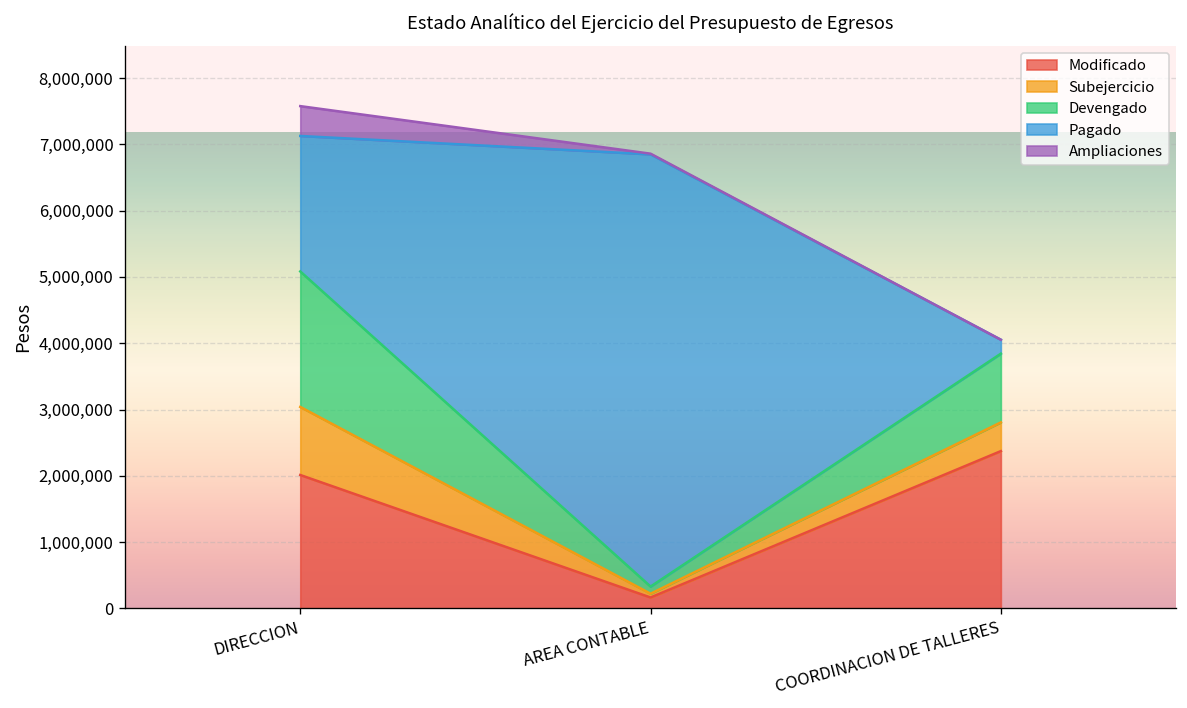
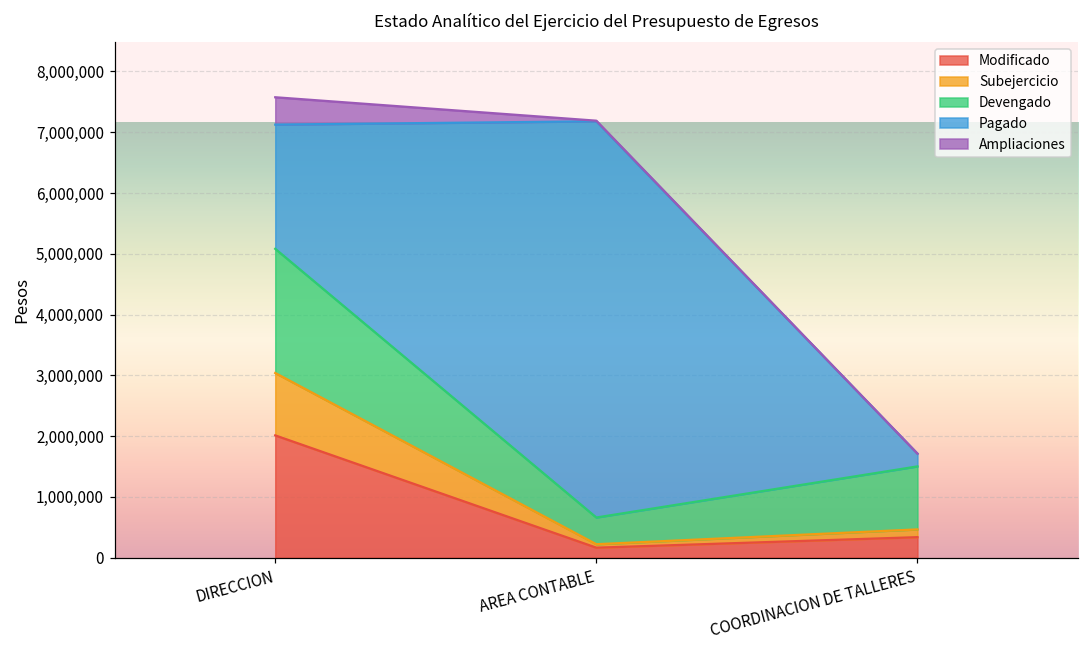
  {
    "Modificado": {
      "DIRECCION": "2,000,000",
      "AREA CONTABLE": "200,000",
-     "COORDINACION DE TALLERES": "2,400,000"
+     "COORDINACION DE TALLERES": "300,000"
    },
    "Subejercicio": {
      "DIRECCION": "1,000,000",
      "AREA CONTABLE": "100,000",
-     "COORDINACION DE TALLERES": "400,000"
+     "COORDINACION DE TALLERES": "100,000"
    },
    "Devengado": {
      "DIRECCION": "2,000,000",
-     "AREA CONTABLE": "100,000",
+     "AREA CONTABLE": "400,000",
      "COORDINACION DE TALLERES": "1,000,000"
    },
    "Pagado": {
      "DIRECCION": "2,000,000"
    },
    "Ampliaciones": {
      "DIRECCION": "500,000"
    }
  }
